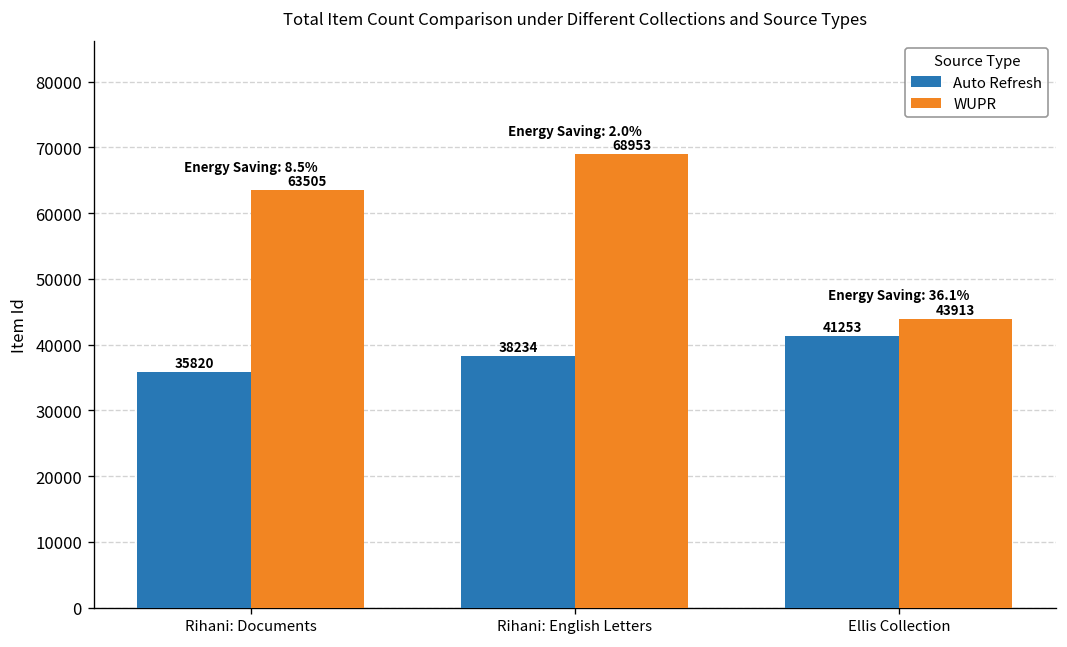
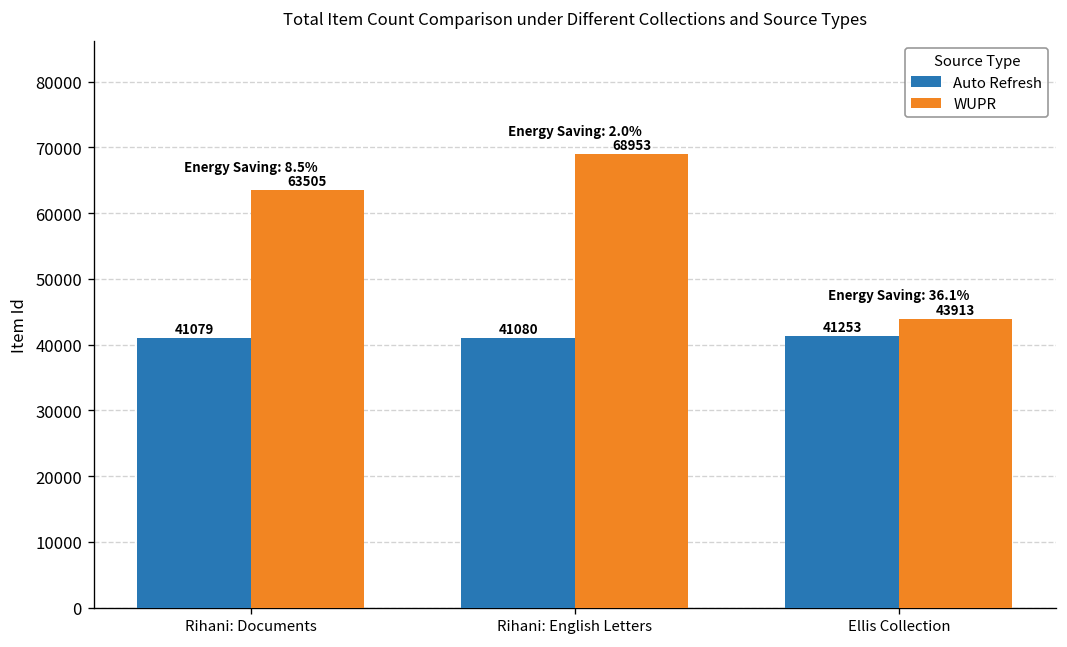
  {
    "Auto Refresh": {
-     "Rihani: Documents": 35820,
-     "Rihani: English Letters": 38234,
+     "Rihani: Documents": 41079,
+     "Rihani: English Letters": 41080,
      "Ellis Collection": 41253
    },
    "WUPR": {
      "Rihani: Documents": 63505,
      "Rihani: English Letters": 68953,
      "Ellis Collection": 43913
    }
  }
